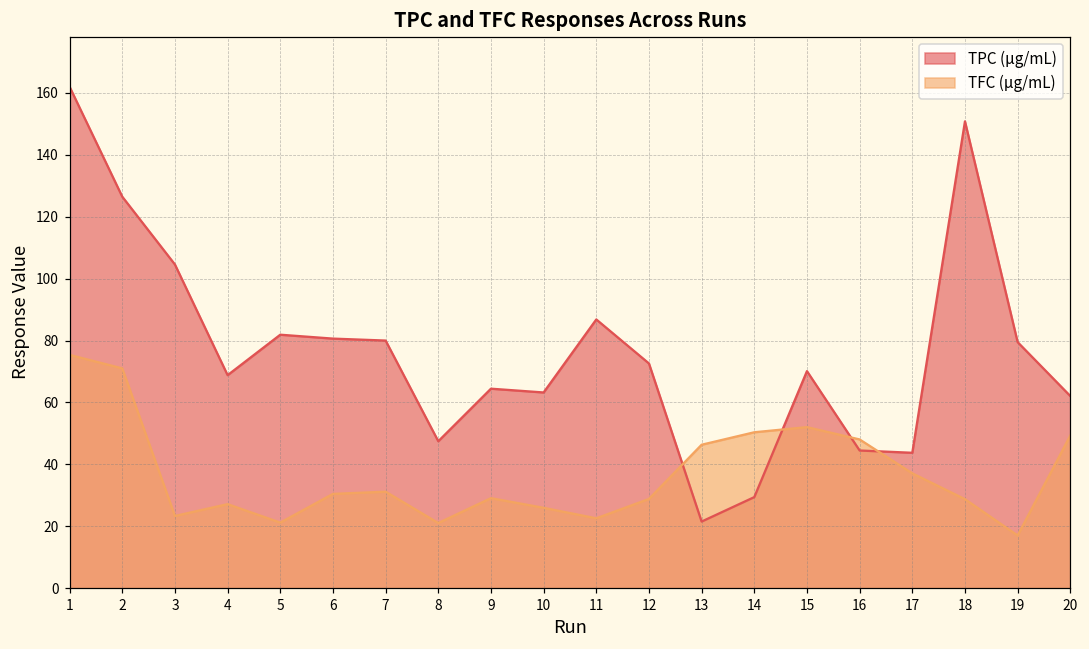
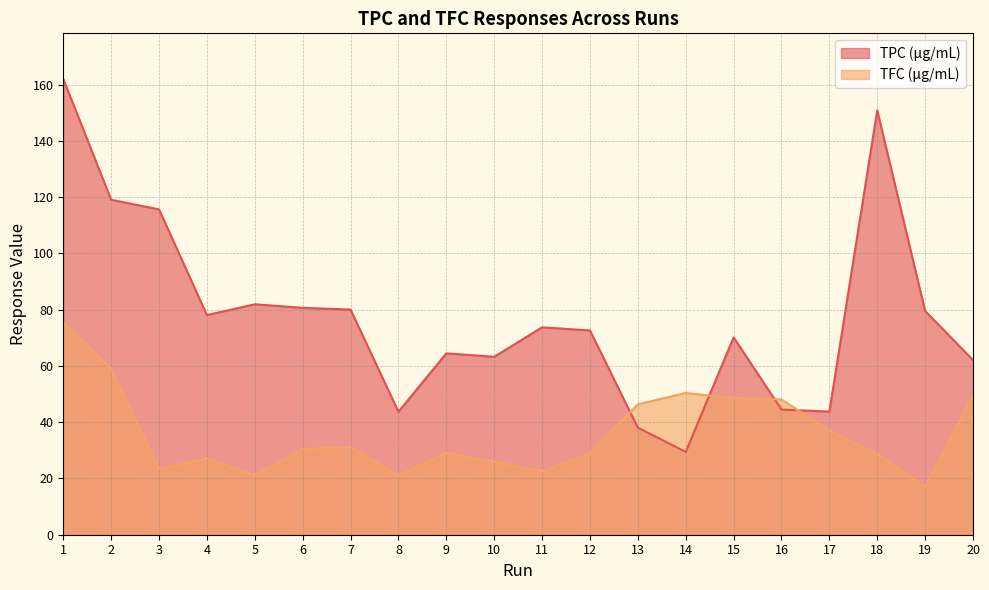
  {
    "TPC (μg/mL)": {
      "1": 162,
-     "2": 126,
-     "3": 105,
-     "4": 69,
+     "2": 119,
+     "3": 116,
+     "4": 78,
      "5": 82,
      "6": 81,
      "7": 80,
-     "8": 47,
+     "8": 44,
      "9": 64,
      "10": 63,
-     "11": 87,
+     "11": 74,
      "12": 73,
-     "13": 22,
+     "13": 38,
      "14": 29,
      "15": 70,
      "16": 44,
      "17": 44,
      "18": 151,
      "19": 80,
      "20": 62
    },
    "TFC (μg/mL)": {
      "1": 75,
-     "2": 71,
+     "2": 59,
      "3": 23,
      "4": 27,
      "5": 21,
      "6": 30,
      "7": 31,
      "8": 21,
      "9": 29,
      "10": 26,
      "11": 23,
      "12": 29,
      "13": 46,
      "14": 50,
-     "15": 52,
+     "15": 49,
      "16": 48,
      "17": 37,
      "18": 29,
      "19": 17,
      "20": 49
    }
  }
